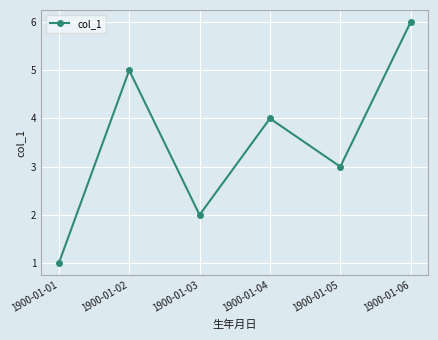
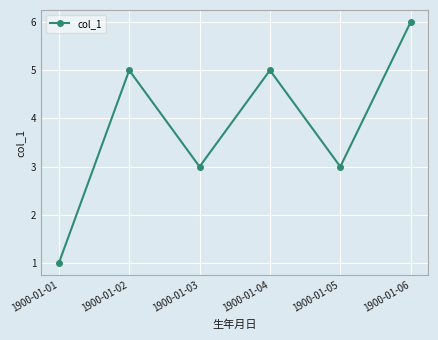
  {
    "1900-01-01": 1,
    "1900-01-02": 5,
-   "1900-01-03": 2,
-   "1900-01-04": 4,
+   "1900-01-03": 3,
+   "1900-01-04": 5,
    "1900-01-05": 3,
    "1900-01-06": 6
  }
